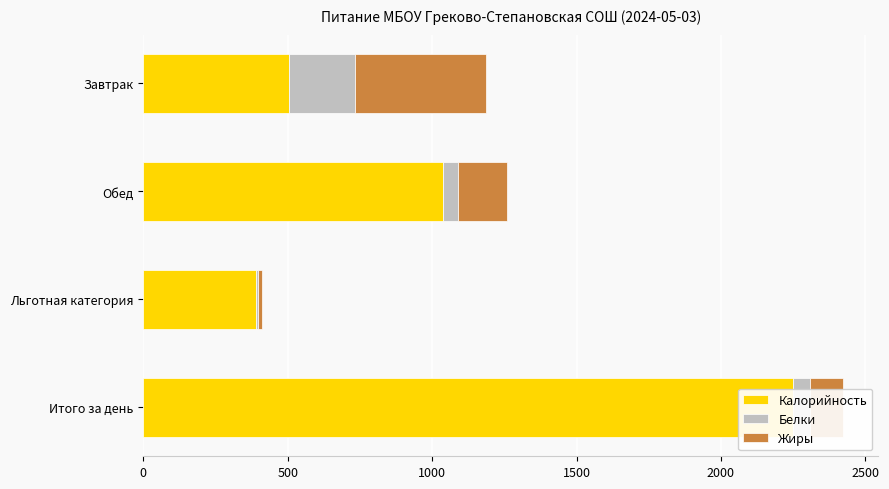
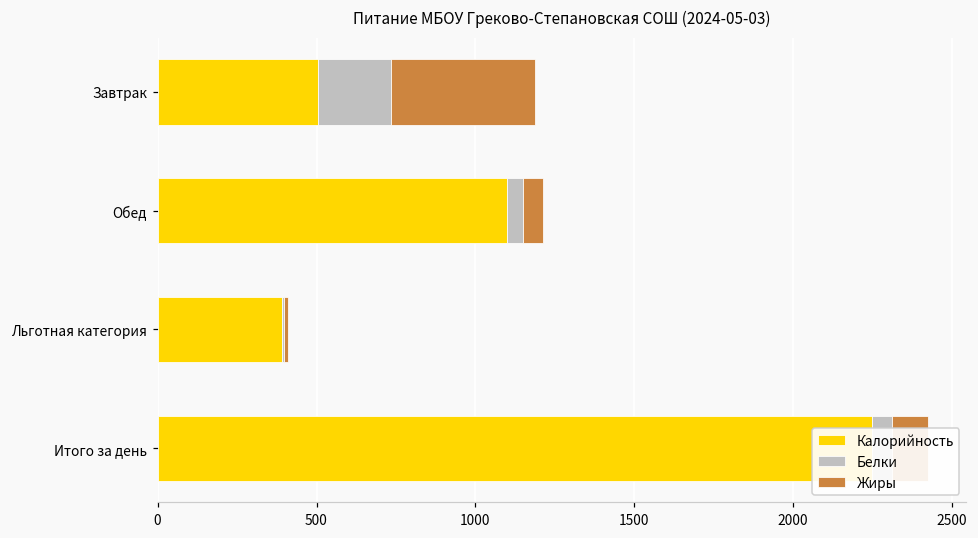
  {
    "Калорийность": {
      "Завтрак": 510,
-     "Обед": 1040,
+     "Обед": 1100,
      "Льготная категория": 390
    },
    "Белки": {
      "Завтрак": 230,
      "Обед": 50
    },
    "Жиры": {
      "Завтрак": 460,
-     "Обед": 170,
+     "Обед": 60,
      "Льготная категория": 10
    }
  }
